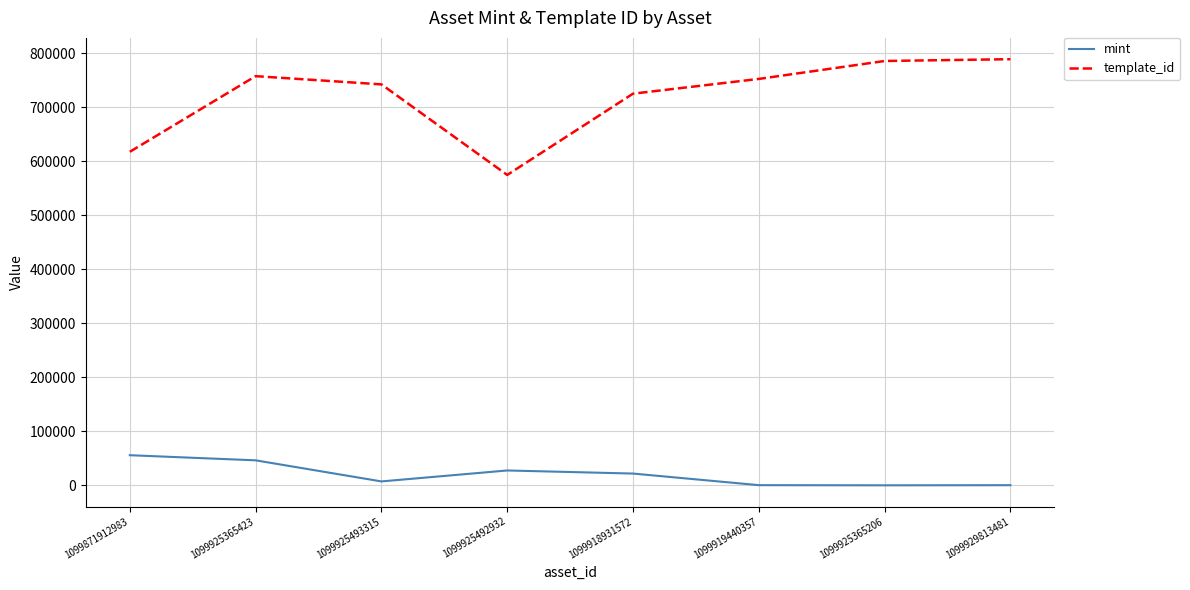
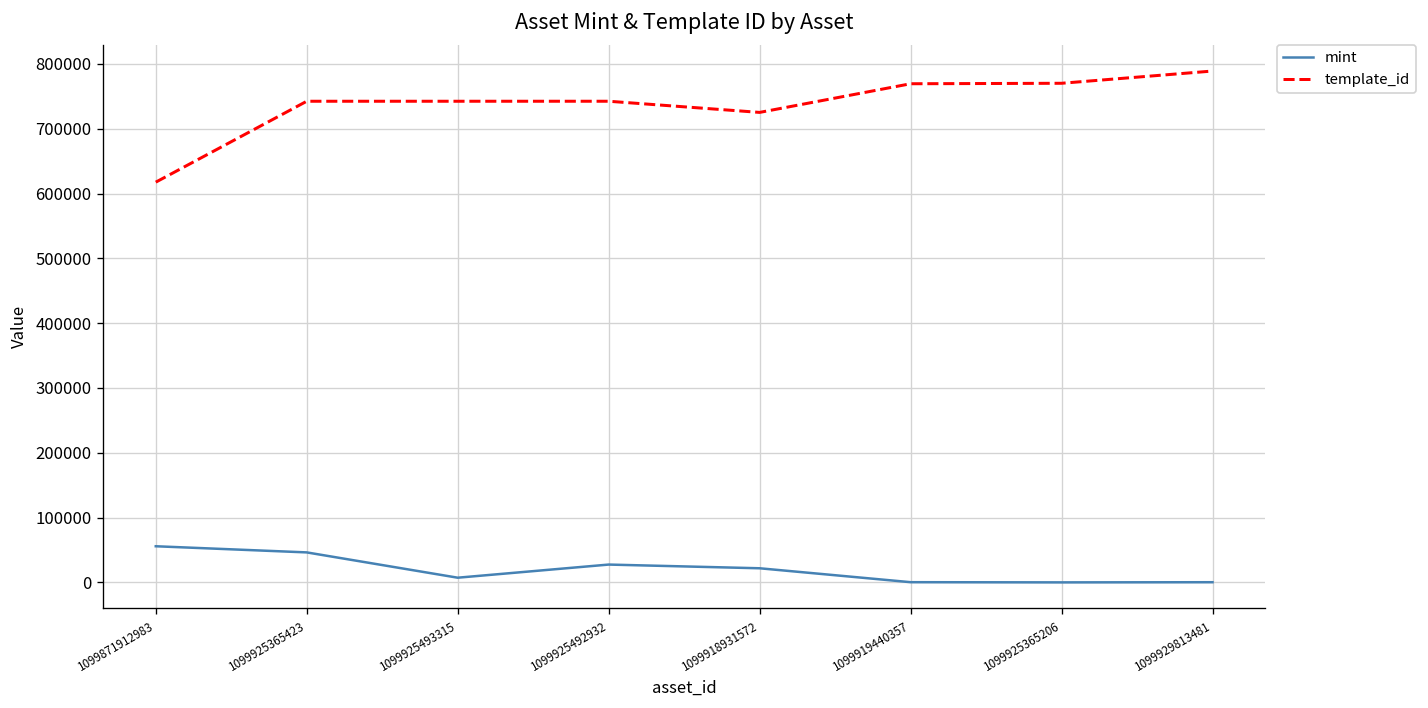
  {
    "mint": {
      "1099871912983": 60000,
      "1099925365423": 50000,
      "1099925493315": 10000,
      "1099925492932": 30000,
      "1099918931572": 20000,
      "1099919440357": 0,
      "1099925365206": 0,
      "1099929813481": 0
    },
    "template_id": {
      "1099871912983": 620000,
-     "1099925365423": 760000,
+     "1099925365423": 740000,
      "1099925493315": 740000,
-     "1099925492932": 570000,
+     "1099925492932": 740000,
      "1099918931572": 730000,
-     "1099919440357": 750000,
-     "1099925365206": 790000,
+     "1099919440357": 770000,
+     "1099925365206": 770000,
      "1099929813481": 790000
    }
  }
